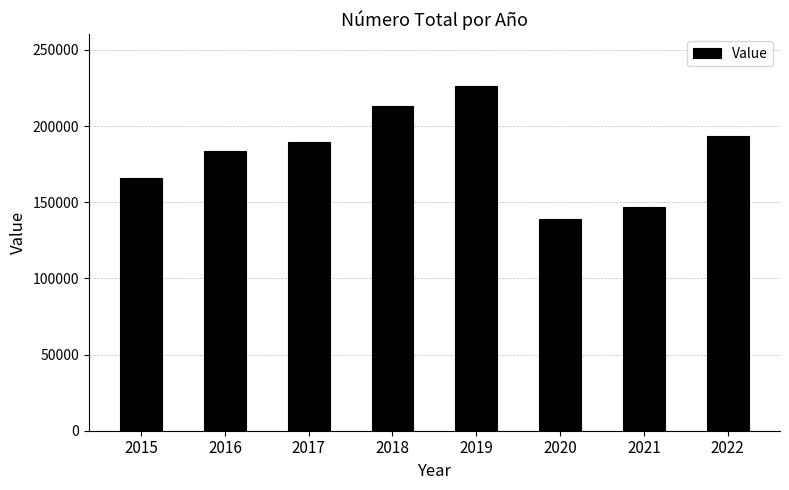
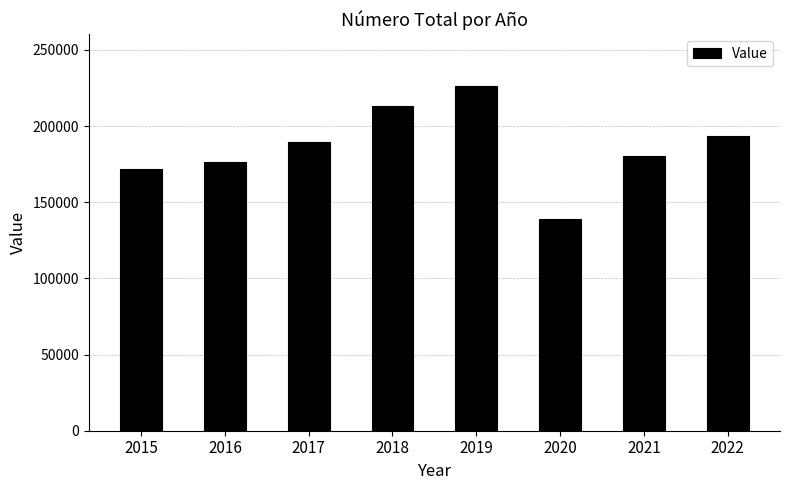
  {
-   "2015": 166000,
-   "2016": 184000,
+   "2015": 172000,
+   "2016": 176000,
    "2017": 189000,
    "2018": 213000,
    "2019": 226000,
    "2020": 139000,
-   "2021": 147000,
+   "2021": 181000,
    "2022": 193000
  }
